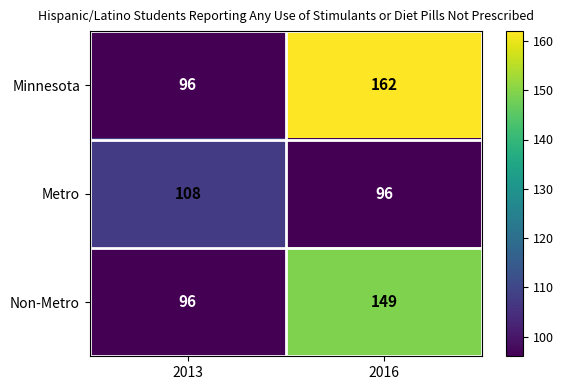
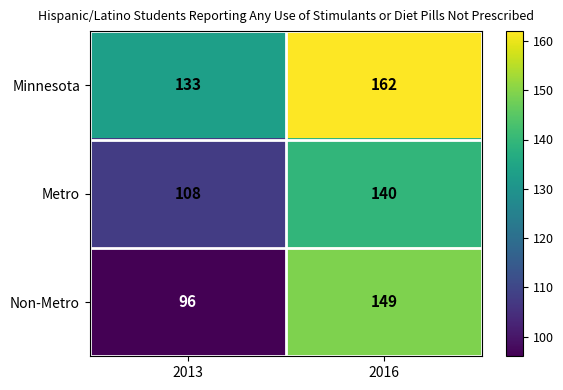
  {
    "Minnesota": {
-     "2013": 96,
+     "2013": 133,
      "2016": 162
    },
    "Metro": {
      "2013": 108,
-     "2016": 96
+     "2016": 140
    },
    "Non-Metro": {
      "2013": 96,
      "2016": 149
    }
  }
